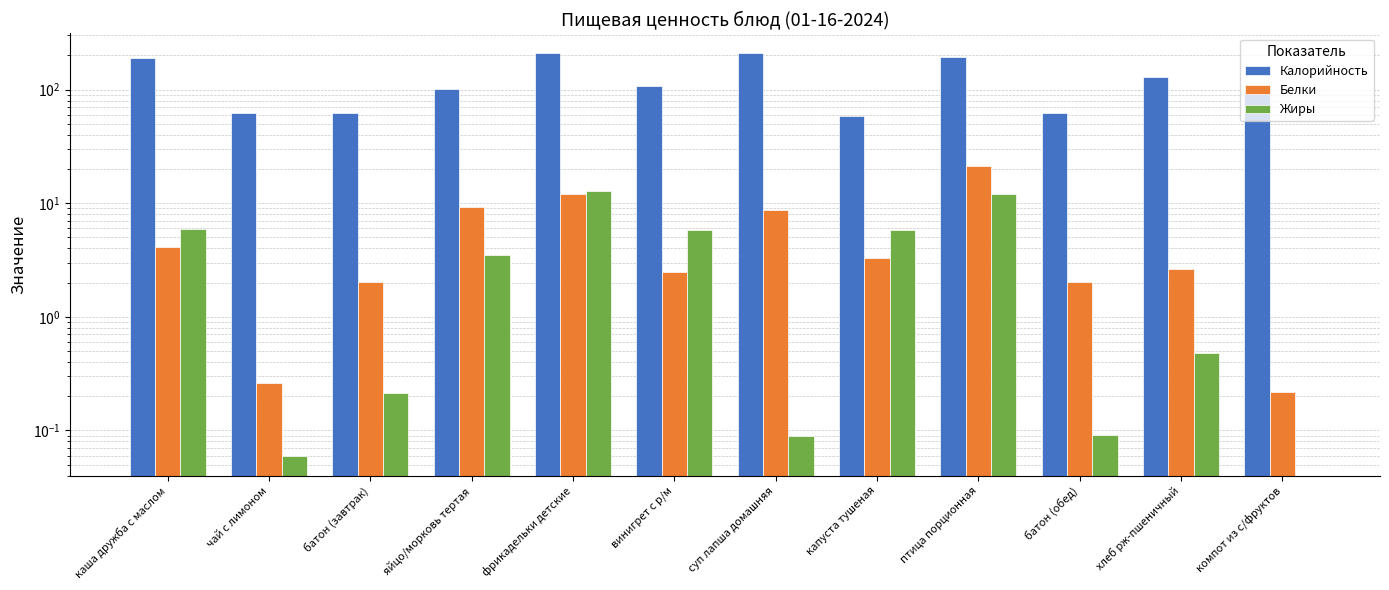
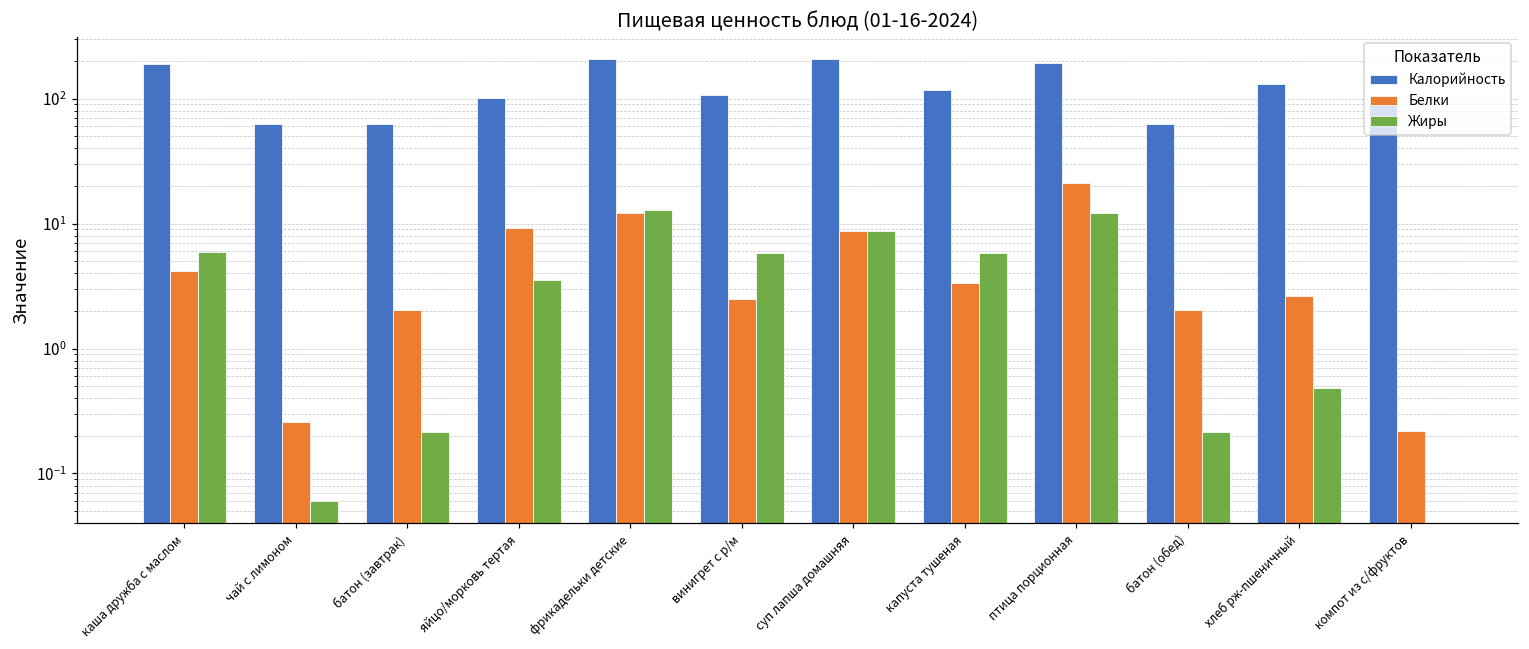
  {
    "Калорийность": {
      "каша дружба с маслом": 190,
      "чай с лимоном": 60,
      "батон (завтрак)": 60,
      "яйцо/морковь тертая": 100,
      "фрикадельки детские": 210,
      "винигрет с р/м": 110,
      "суп лапша домашняя": 210,
-     "капуста тушеная": 60,
+     "капуста тушеная": 120,
      "птица порционная": 190,
      "батон (обед)": 60,
      "хлеб рж-пшеничный": 130
    },
    "Белки": {
      "каша дружба с маслом": 4.1,
      "чай с лимоном": 0.26,
      "батон (завтрак)": 2.0,
      "яйцо/морковь тертая": 9,
      "фрикадельки детские": 12,
      "винигрет с р/м": 2.5,
      "суп лапша домашняя": 9,
      "капуста тушеная": 3.3,
      "птица порционная": 21,
      "батон (обед)": 2.0,
      "хлеб рж-пшеничный": 2.6,
      "компот из с/фруктов": 0.22
    },
    "Жиры": {
      "каша дружба с маслом": 6,
      "чай с лимоном": 0.06,
      "батон (завтрак)": 0.21,
      "яйцо/морковь тертая": 3.5,
      "фрикадельки детские": 13,
      "винигрет с р/м": 6,
-     "суп лапша домашняя": 0.09,
+     "суп лапша домашняя": 9,
      "капуста тушеная": 6,
      "птица порционная": 12,
-     "батон (обед)": 0.09,
+     "батон (обед)": 0.21,
      "хлеб рж-пшеничный": 0.48
    }
  }
